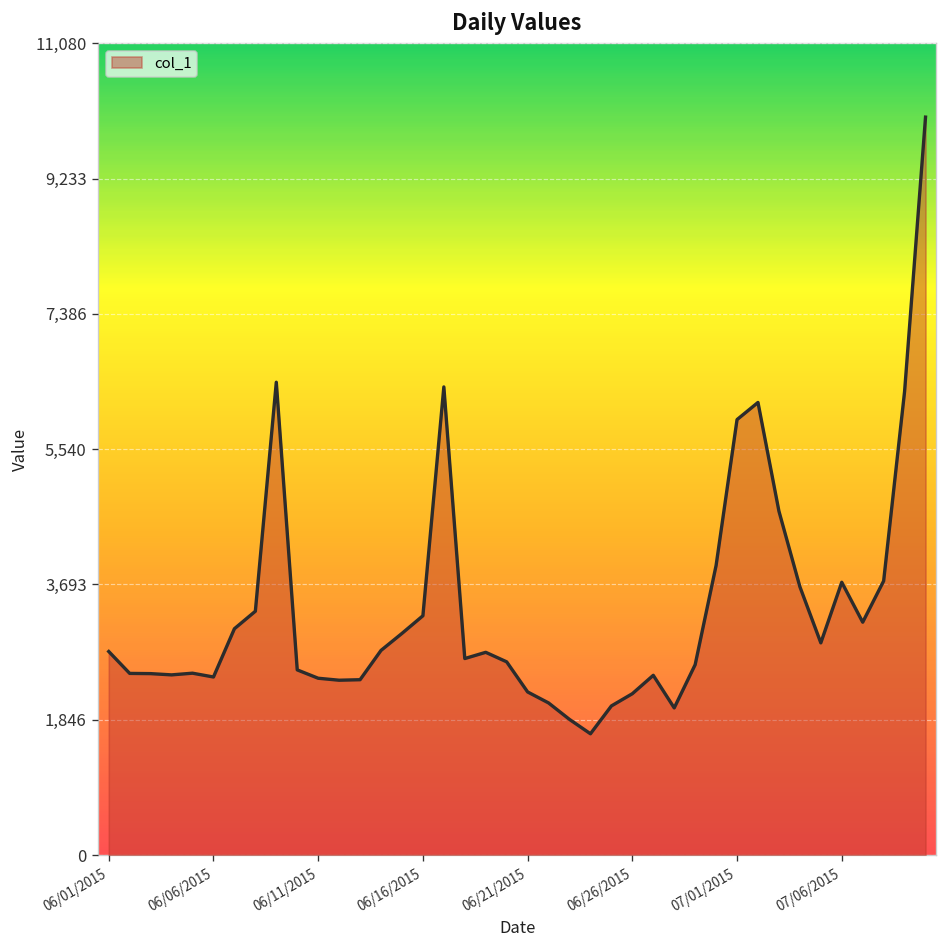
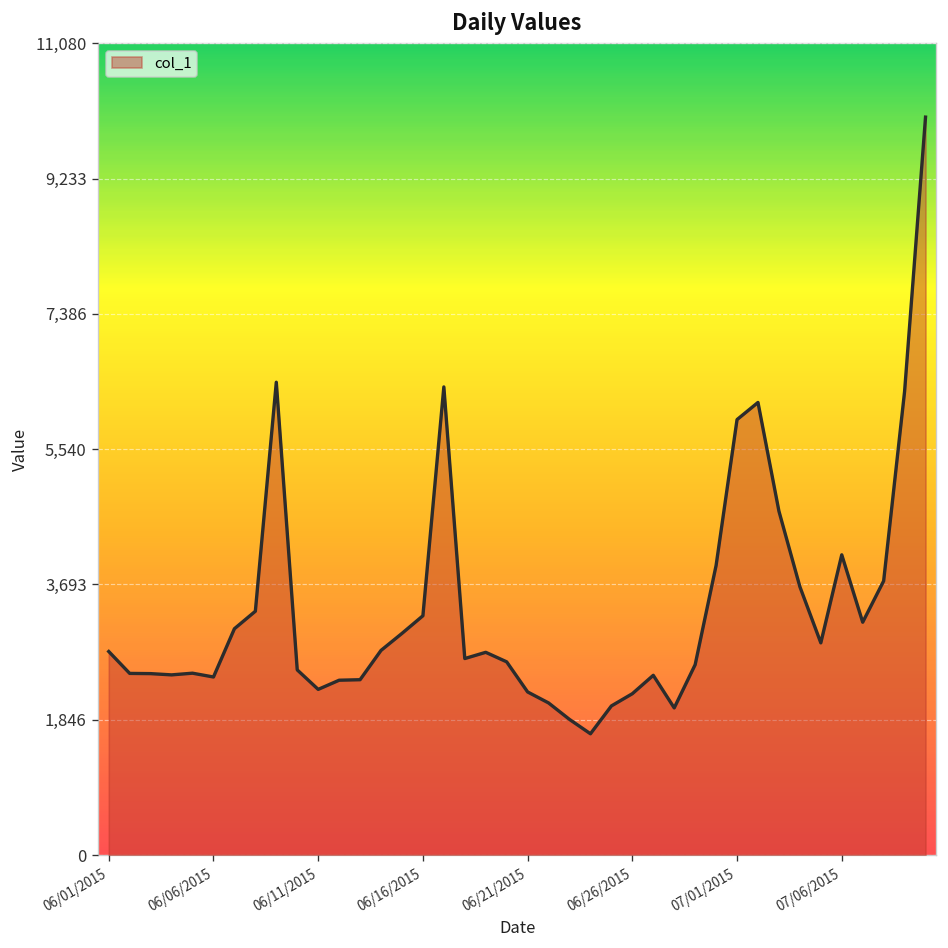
  {
    "06/01/2015": "2,800",
    "06/06/2015": "2,400",
-   "06/11/2015": "2,400",
+   "06/11/2015": "2,300",
    "06/16/2015": "3,300",
    "06/21/2015": "2,200",
    "06/26/2015": "2,200",
    "07/01/2015": "5,900",
-   "07/06/2015": "3,700"
+   "07/06/2015": "4,100"
  }
